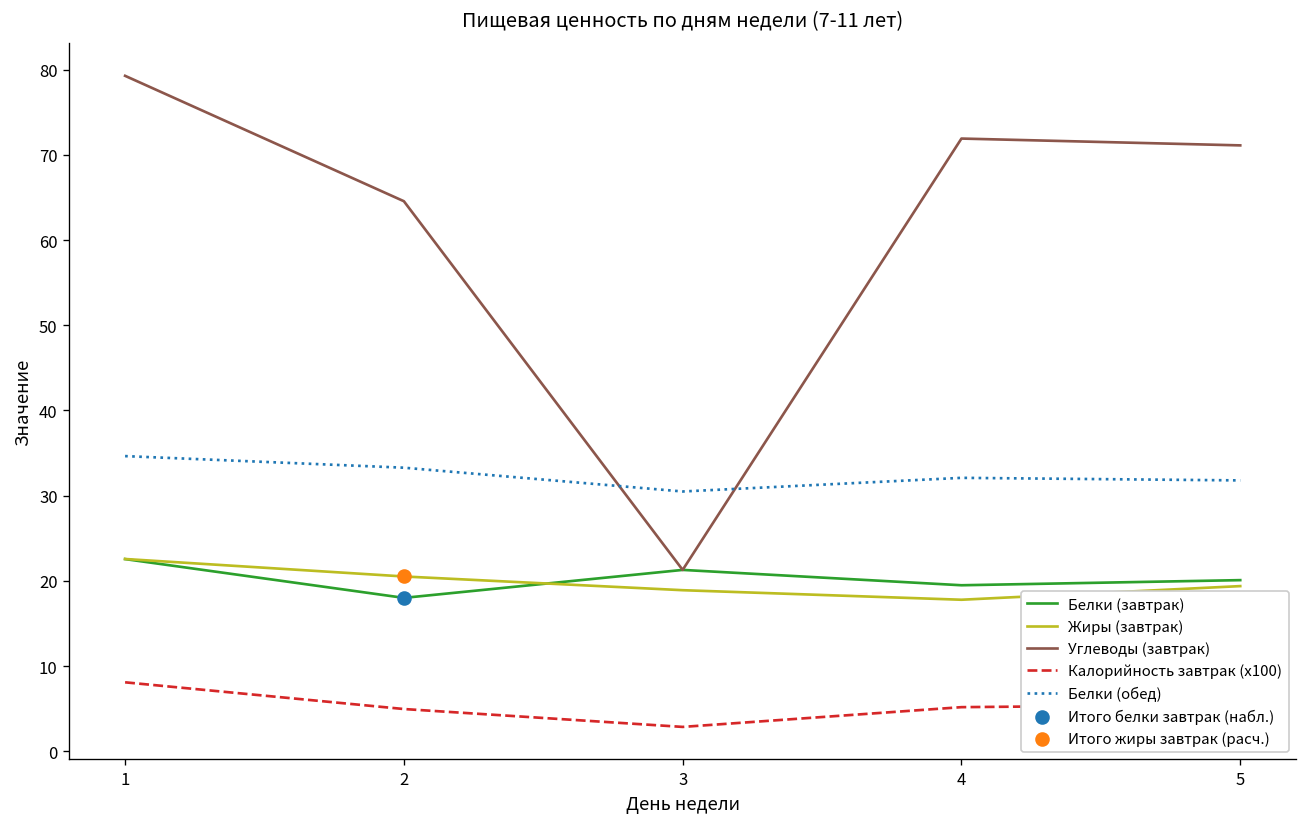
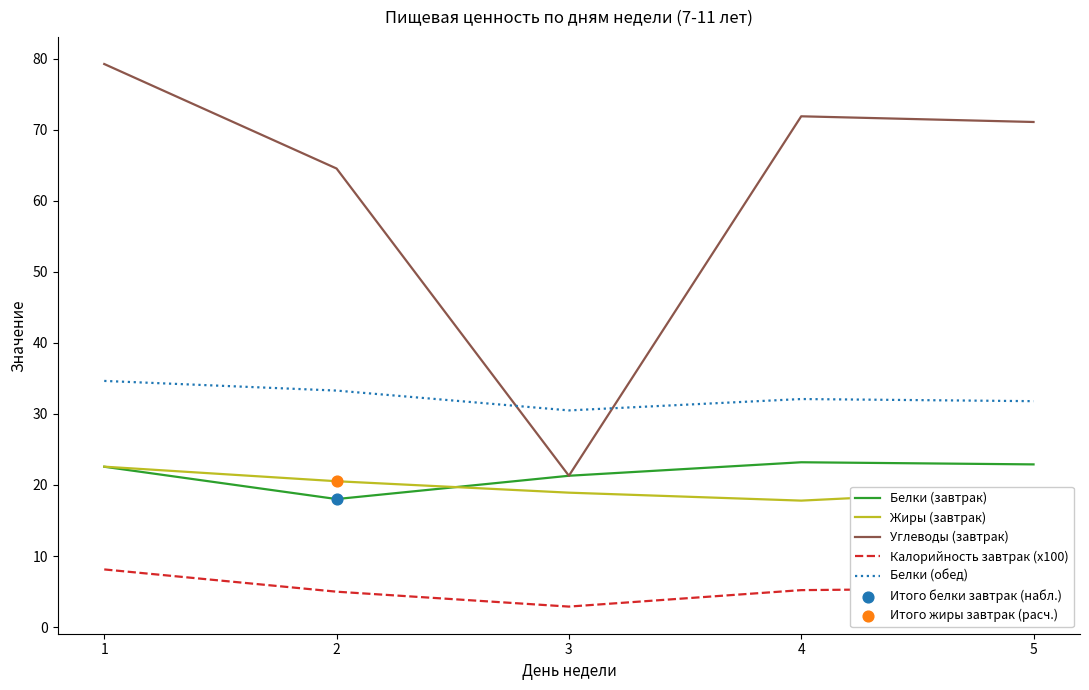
  {
    "Белки (завтрак)": {
-     "4": 20,
-     "5": 20
+     "4": 23,
+     "5": 23
    },
    "Жиры (завтрак)": {
      "3": 19,
      "4": 18
    },
    "Углеводы (завтрак)": {
      "1": 79,
      "2": 65,
      "4": 72,
      "5": 71
    },
    "Калорийность завтрак (x100)": {
      "1": 8,
      "2": 5,
      "3": 3,
      "4": 5
    }
  }
